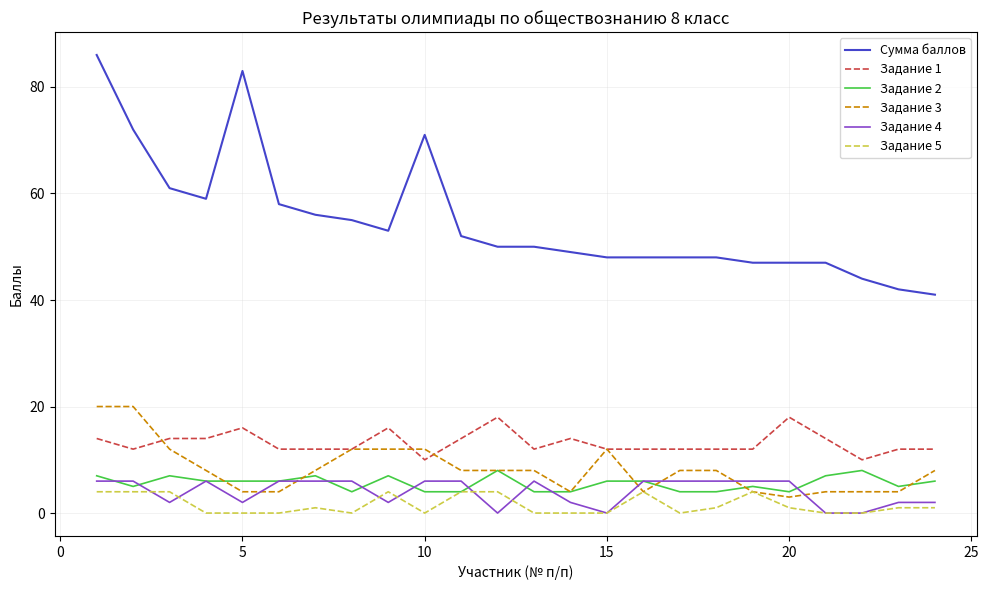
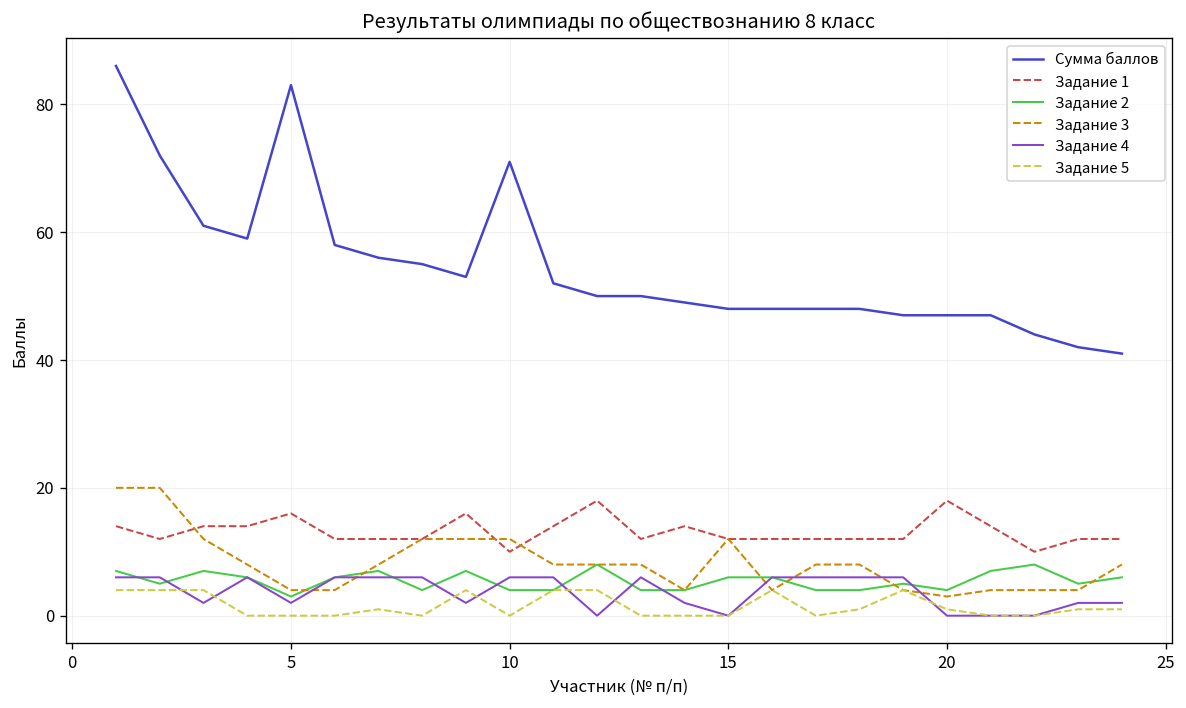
  {
    "Сумма баллов": {
      "5": 83,
      "10": 71,
      "15": 48,
      "20": 47
    },
    "Задание 1": {
      "5": 16,
      "10": 10,
      "20": 18
    },
    "Задание 2": {
-     "5": 6,
+     "5": 3,
      "10": 4,
      "15": 6,
      "20": 4
    },
    "Задание 3": {
      "5": 4,
      "10": 12,
      "20": 3
    },
    "Задание 4": {
      "5": 2,
      "10": 6,
-     "20": 6
+     "20": 0
    },
    "Задание 5": {
      "5": 0,
      "10": 0,
      "20": 1
    }
  }
